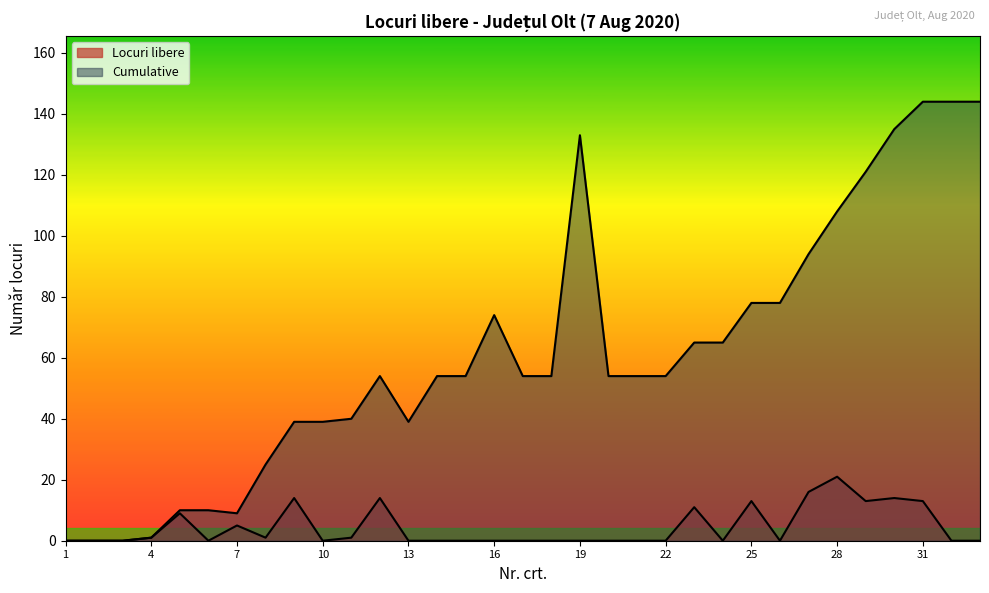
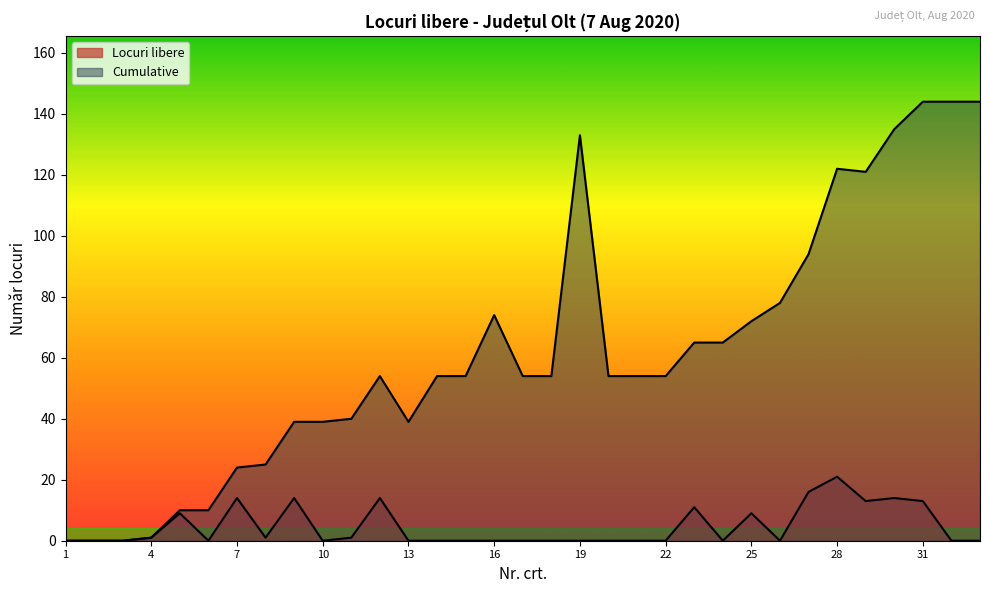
  {
    "Locuri libere": {
-     "7": 5,
-     "25": 13,
+     "7": 14,
+     "25": 9,
      "28": 21,
      "31": 13
    },
    "Cumulative": {
-     "7": 9,
+     "7": 24,
      "10": 39,
      "13": 39,
      "16": 74,
      "19": 133,
      "22": 54,
-     "25": 78,
-     "28": 108,
+     "25": 72,
+     "28": 122,
      "31": 144
    }
  }
